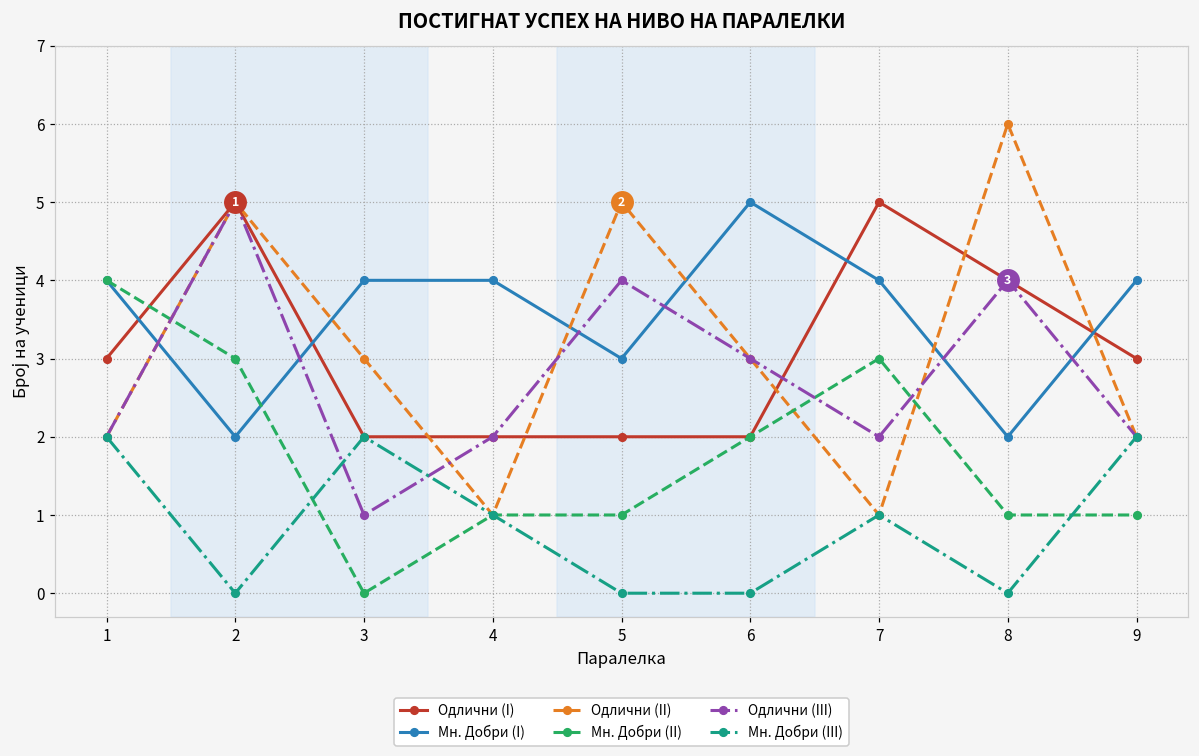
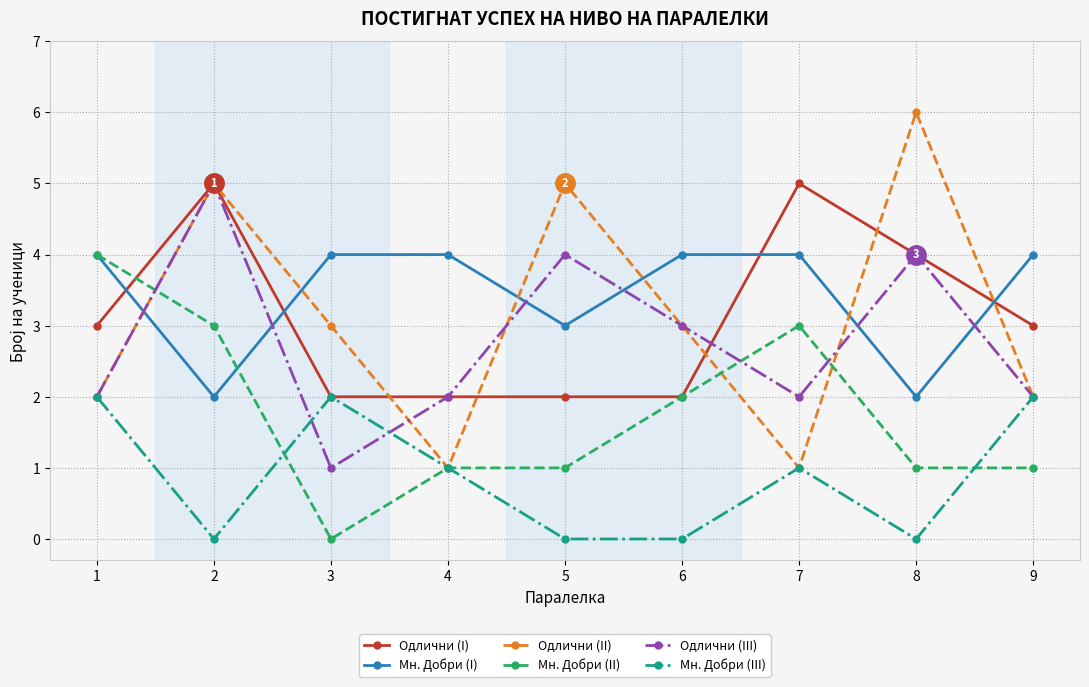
  {
    "Мн. Добри (I)": {
      "2": 2,
      "3": 4,
      "4": 4,
      "5": 3,
-     "6": 5,
+     "6": 4,
      "7": 4,
      "8": 2,
      "9": 4
    }
  }
